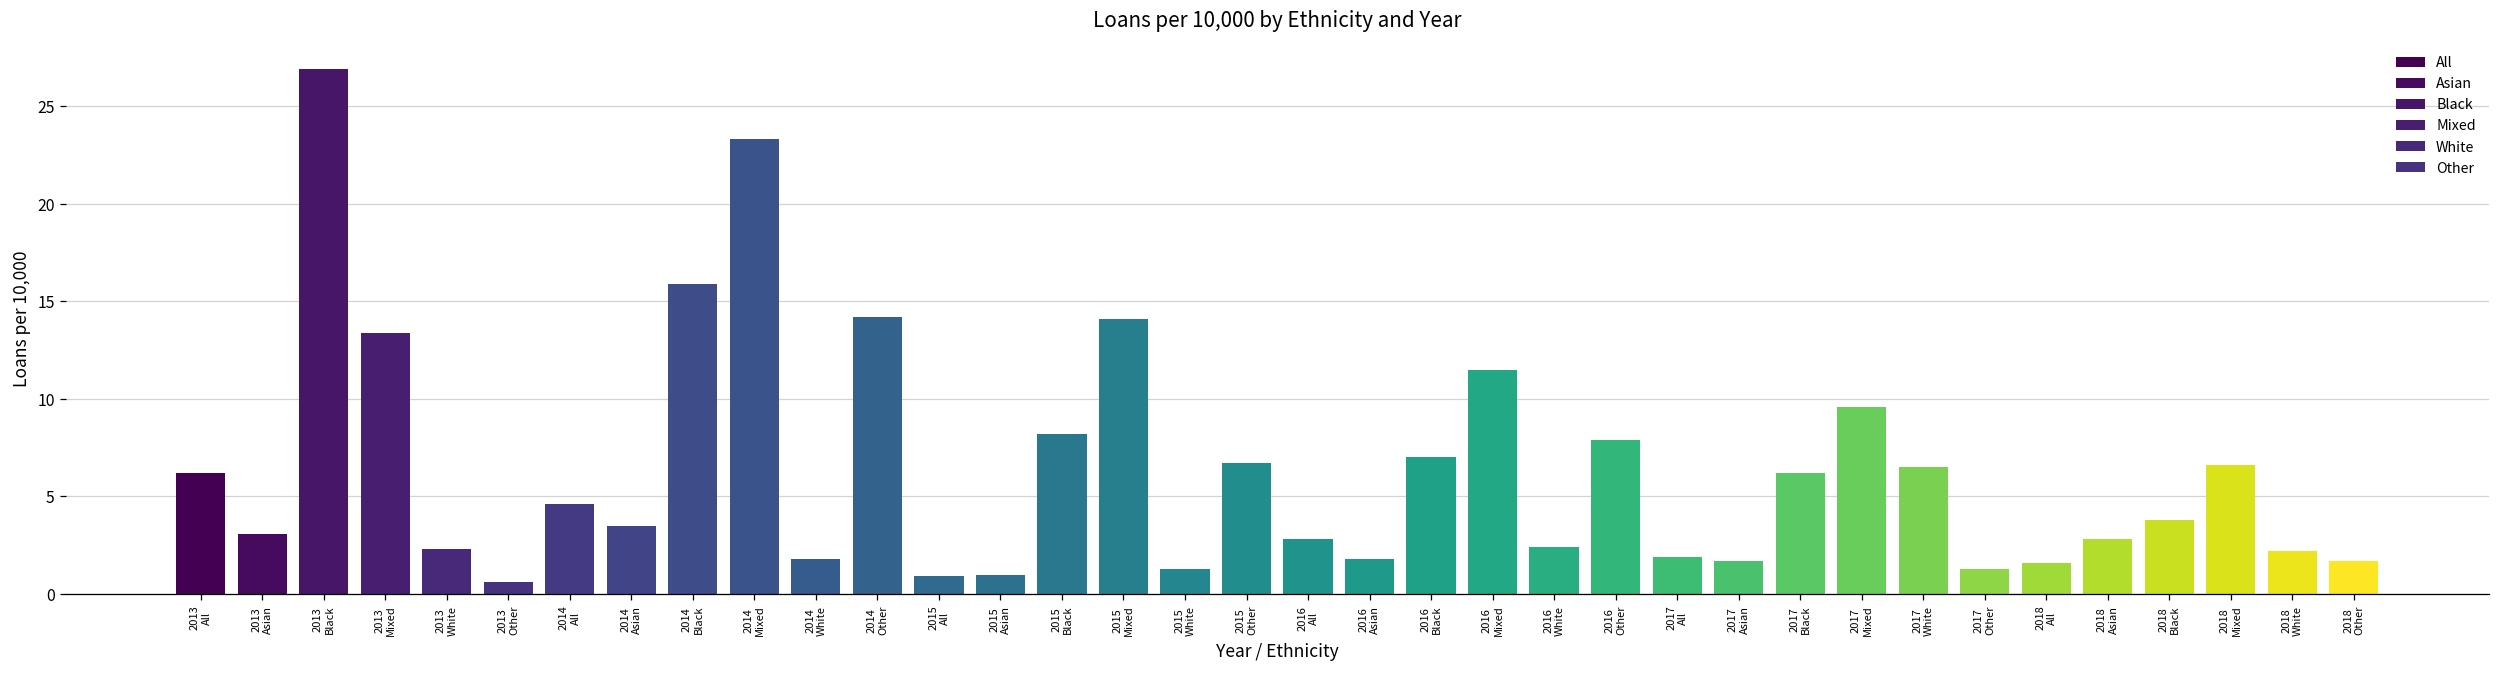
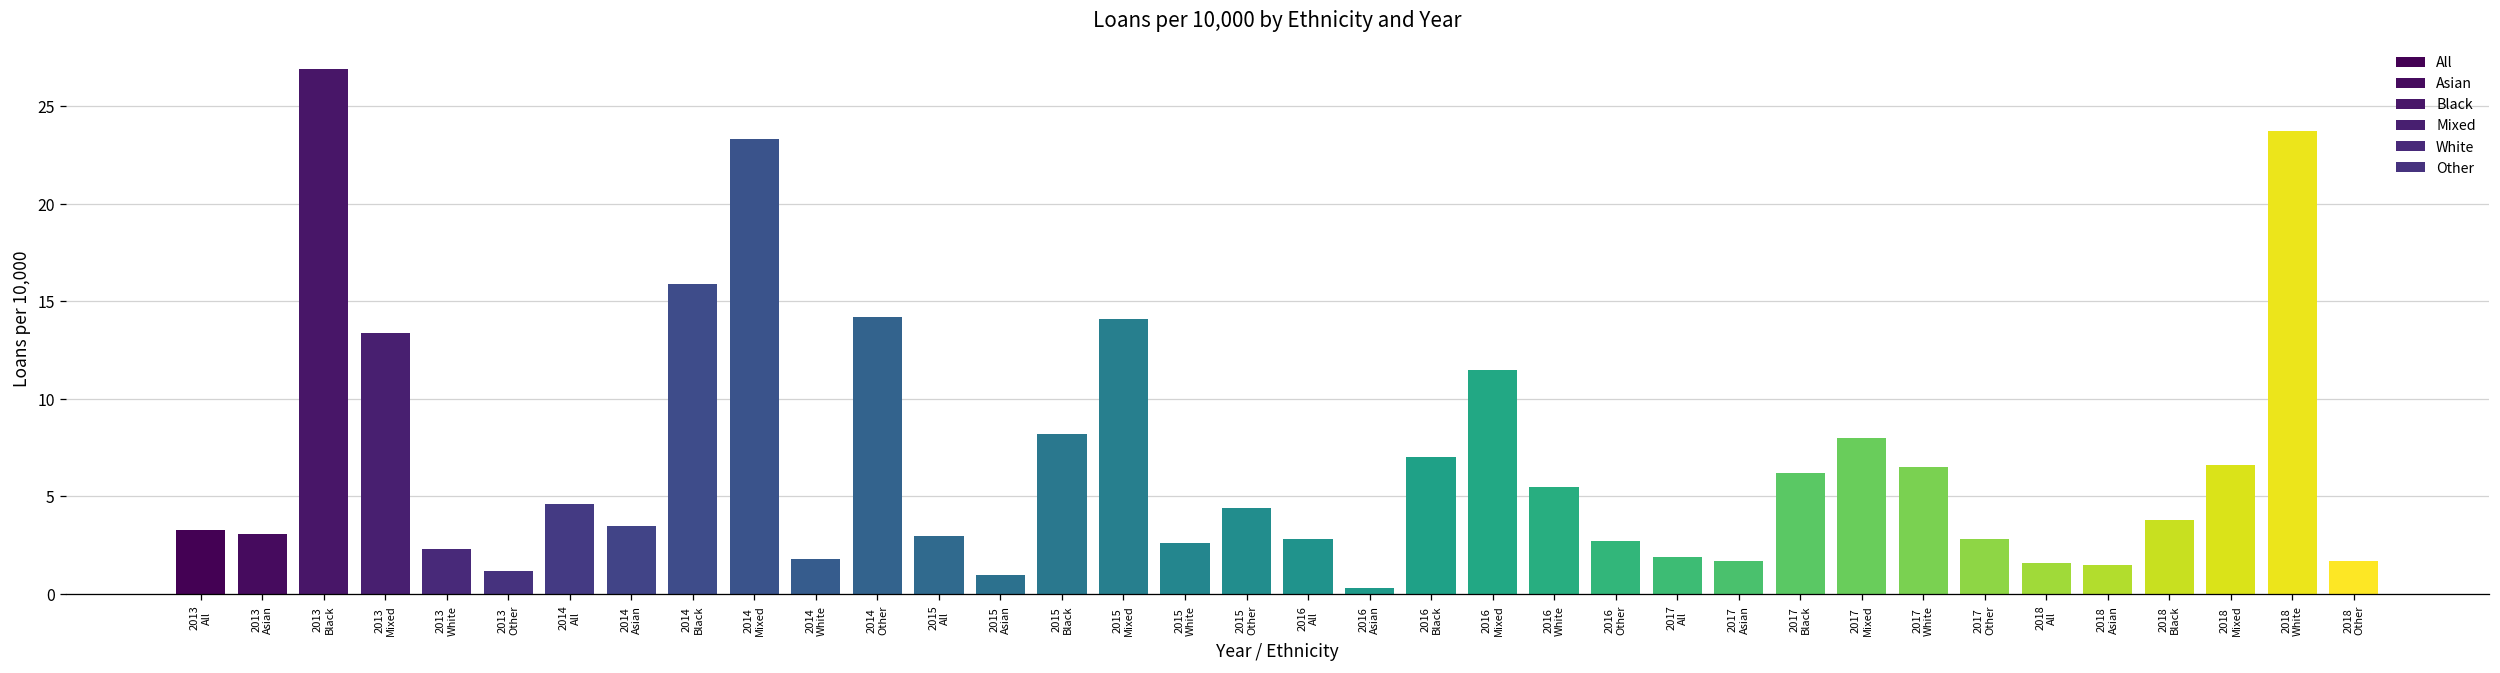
  {
-   "2013 All": 6.2,
+   "2013 All": 3.3,
    "2013 Asian": 3.1,
    "2013 Black": 26.9,
    "2013 Mixed": 13.4,
    "2013 White": 2.3,
-   "2013 Other": 0.6,
+   "2013 Other": 1.2,
    "2014 All": 4.6,
    "2014 Asian": 3.5,
    "2014 Black": 15.9,
    "2014 Mixed": 23.3,
    "2014 White": 1.8,
    "2014 Other": 14.2,
-   "2015 All": 0.9,
+   "2015 All": 3.0,
    "2015 Asian": 1.0,
    "2015 Black": 8.2,
    "2015 Mixed": 14.1,
-   "2015 White": 1.3,
-   "2015 Other": 6.7,
+   "2015 White": 2.6,
+   "2015 Other": 4.4,
    "2016 All": 2.8,
-   "2016 Asian": 1.8,
+   "2016 Asian": 0.3,
    "2016 Black": 7.0,
    "2016 Mixed": 11.5,
-   "2016 White": 2.4,
-   "2016 Other": 7.9,
+   "2016 White": 5.5,
+   "2016 Other": 2.7,
    "2017 All": 1.9,
    "2017 Asian": 1.7,
    "2017 Black": 6.2,
-   "2017 Mixed": 9.6,
+   "2017 Mixed": 8.0,
    "2017 White": 6.5,
-   "2017 Other": 1.3,
+   "2017 Other": 2.8,
    "2018 All": 1.6,
-   "2018 Asian": 2.8,
+   "2018 Asian": 1.5,
    "2018 Black": 3.8,
    "2018 Mixed": 6.6,
-   "2018 White": 2.2,
+   "2018 White": 23.7,
    "2018 Other": 1.7
  }
